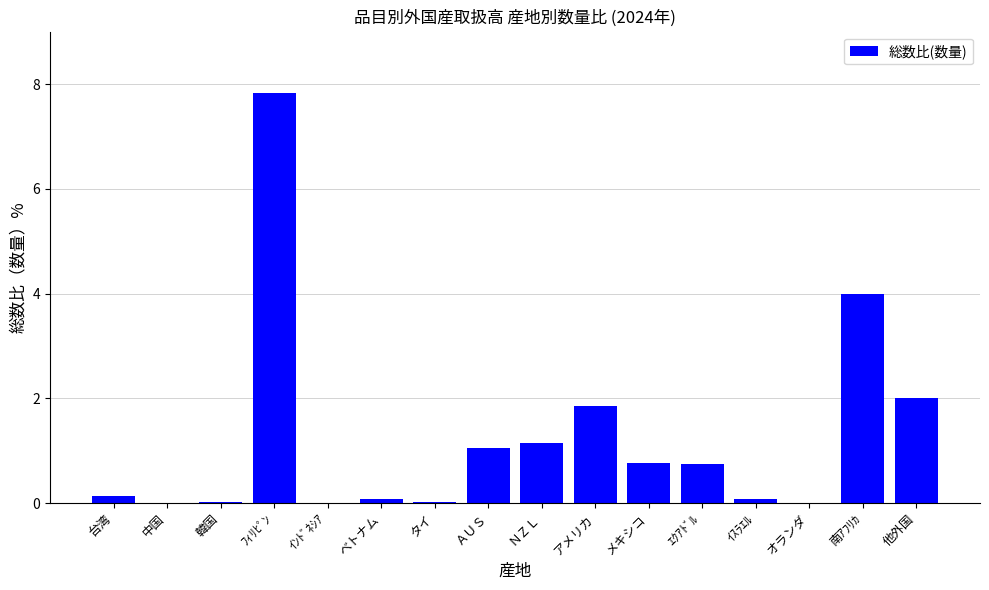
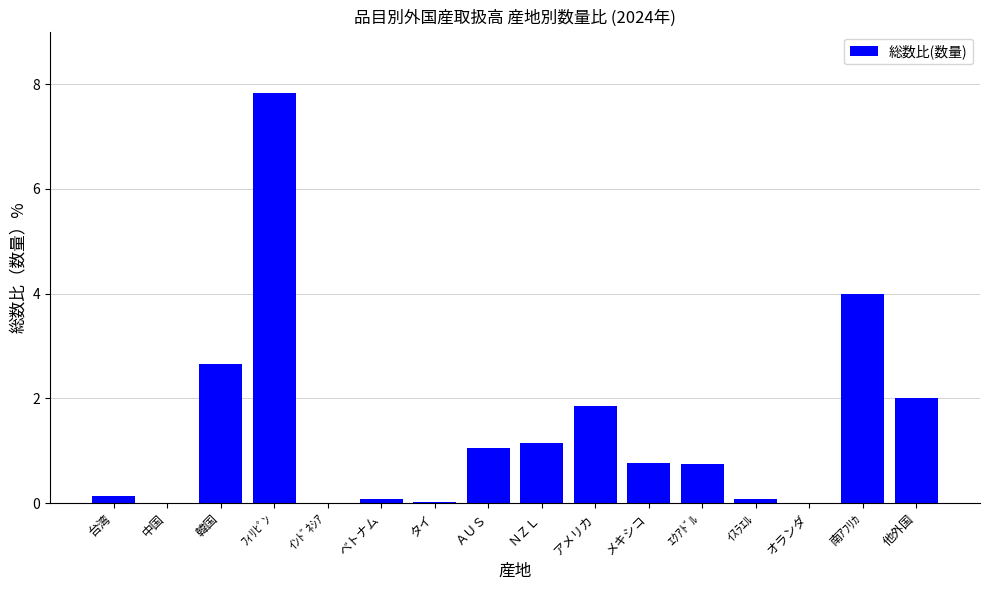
  {
    "台湾": 0.1,
    "中国": 0.0,
-   "韓国": 0.0,
+   "韓国": 2.7,
    "ﾌｨﾘﾋﾟﾝ": 7.8,
    "ｲﾝﾄﾞﾈｼｱ": 0.0,
    "ベトナム": 0.1,
    "ＡＵＳ": 1.1,
    "ＮＺＬ": 1.2,
    "アメリカ": 1.9,
    "メキシコ": 0.8,
    "ｴｸｱﾄﾞﾙ": 0.8,
    "ｲｽﾗｴﾙ": 0.1,
    "オランダ": 0.0,
    "南ｱﾌﾘｶ": 4.0,
    "他外国": 2.0
  }
